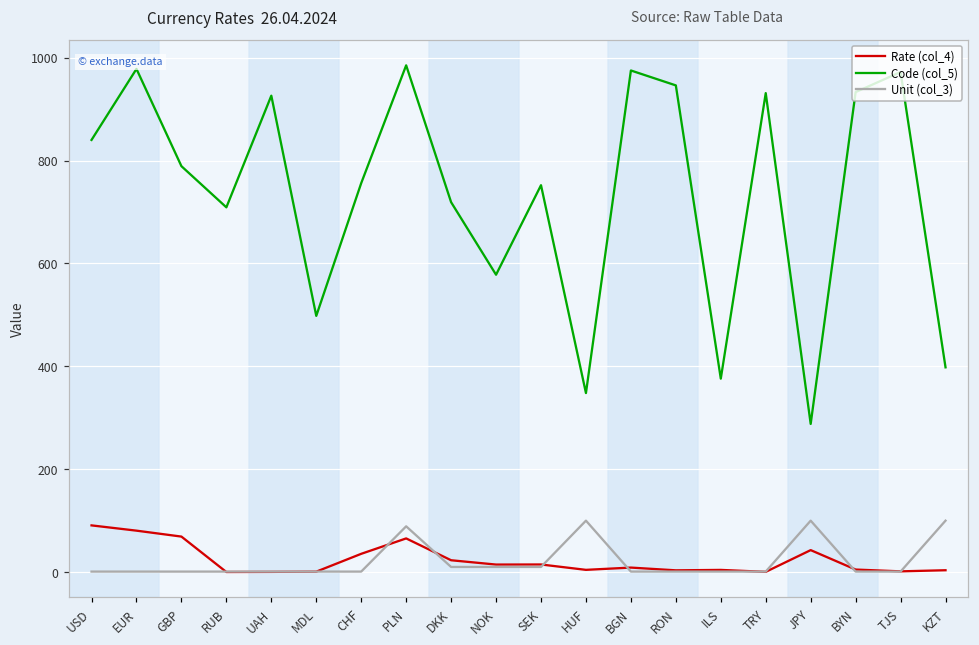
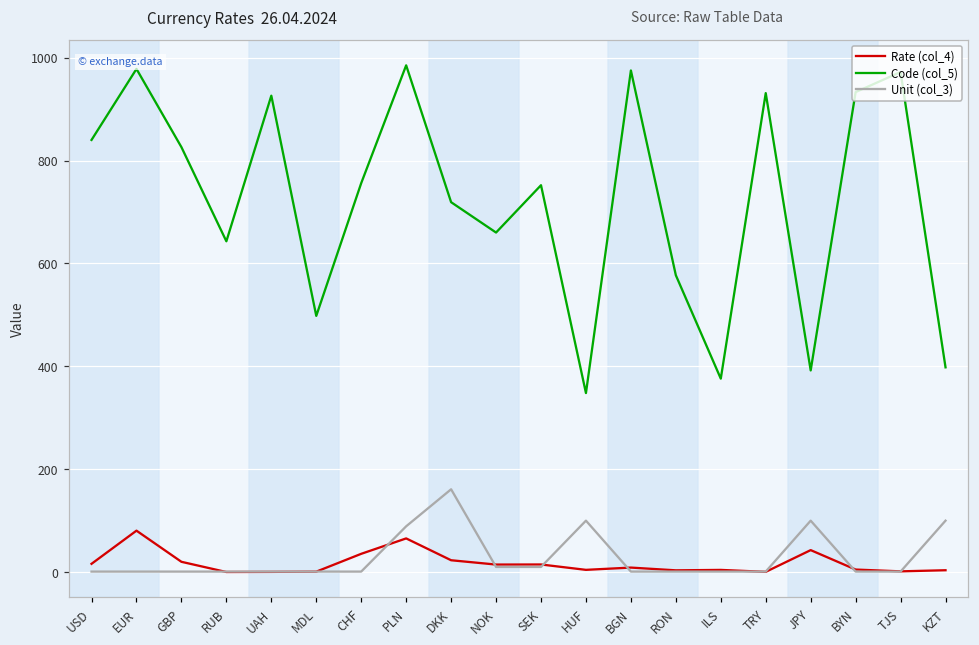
  {
    "Rate (col_4)": {
-     "USD": 90,
+     "USD": 20,
      "EUR": 80,
-     "GBP": 70,
+     "GBP": 20,
      "CHF": 40,
      "PLN": 70,
      "DKK": 20,
      "HUF": 0,
      "BGN": 10,
      "JPY": 40,
      "KZT": 0
    },
    "Code (col_5)": {
      "USD": 840,
-     "GBP": 790,
-     "RUB": 710,
+     "GBP": 830,
+     "RUB": 640,
      "UAH": 930,
      "MDL": 500,
      "CHF": 760,
      "PLN": 990,
      "DKK": 720,
-     "NOK": 580,
+     "NOK": 660,
      "SEK": 750,
      "HUF": 350,
      "BGN": 980,
-     "RON": 950,
+     "RON": 580,
      "ILS": 380,
      "TRY": 930,
-     "JPY": 290,
+     "JPY": 390,
      "KZT": 400
    },
    "Unit (col_3)": {
      "USD": 0,
      "EUR": 0,
      "GBP": 0,
      "CHF": 0,
      "PLN": 90,
-     "DKK": 10,
+     "DKK": 160,
      "HUF": 100,
      "BGN": 0,
      "JPY": 100,
      "KZT": 100
    }
  }
